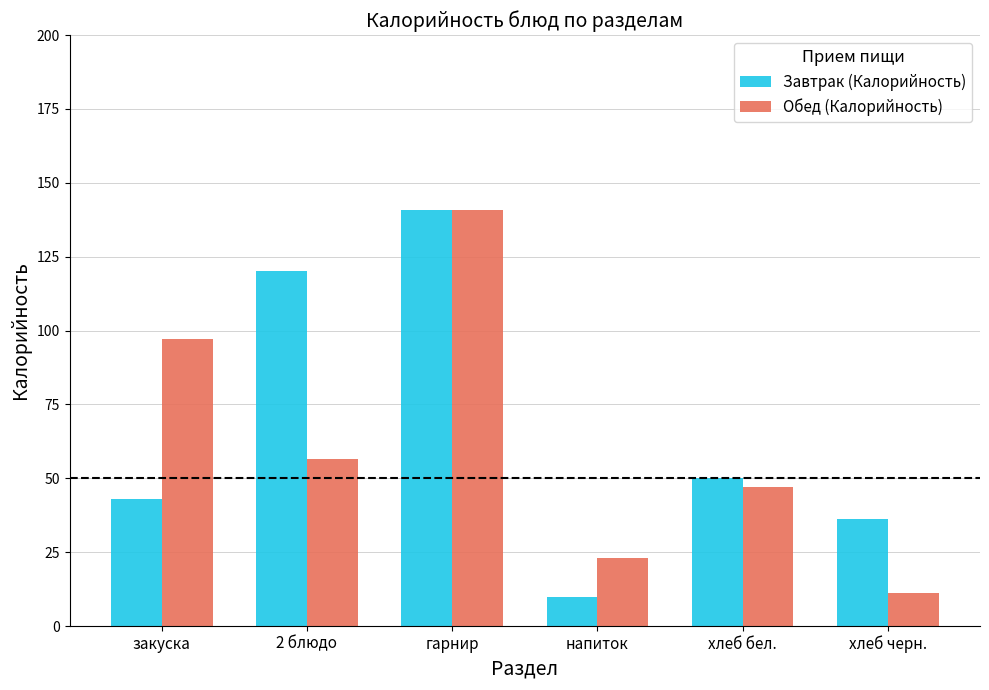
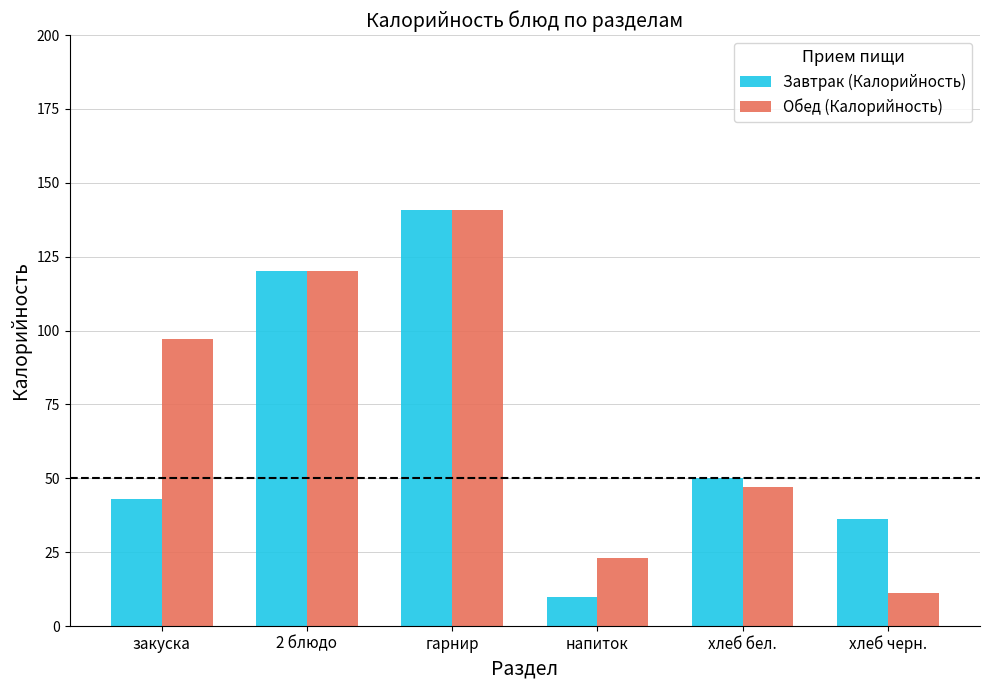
  {
    "Завтрак (Калорийность)": {
      "закуска": 43,
      "2 блюдо": 120,
      "гарнир": 141,
      "напиток": 10,
      "хлеб бел.": 50,
      "хлеб черн.": 36
    },
    "Обед (Калорийность)": {
      "закуска": 97,
-     "2 блюдо": 57,
+     "2 блюдо": 120,
      "гарнир": 141,
      "напиток": 23,
      "хлеб бел.": 47,
      "хлеб черн.": 11
    }
  }
